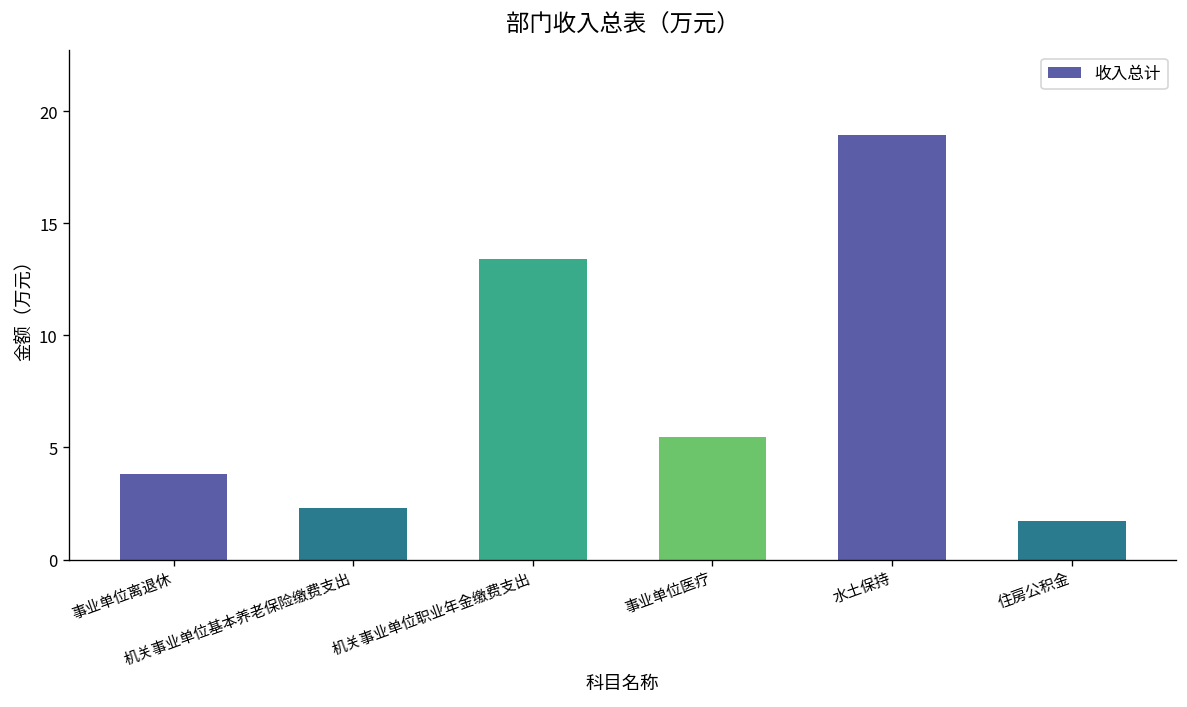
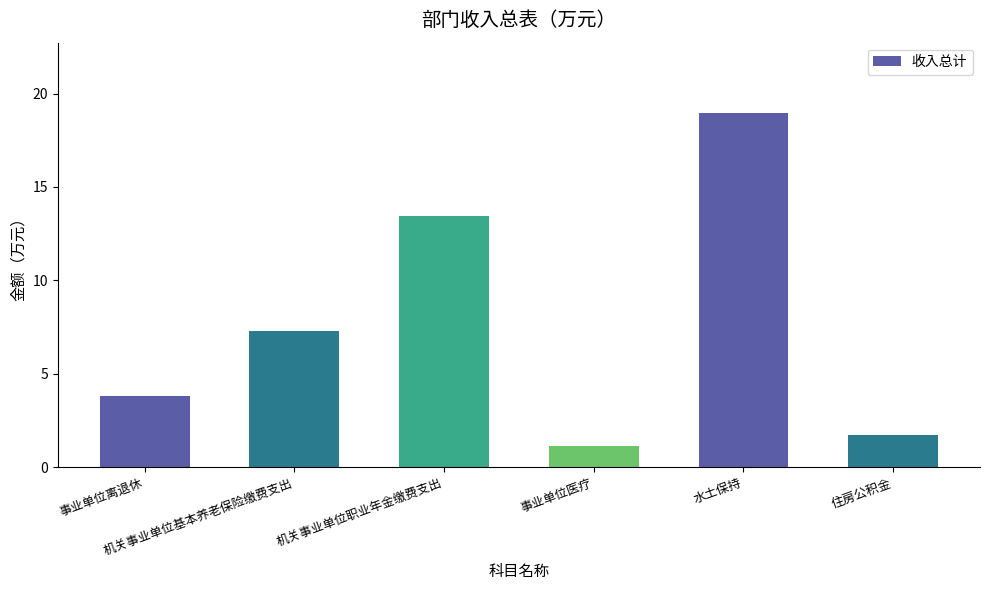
  {
    "事业单位离退休": 3.8,
-   "机关事业单位基本养老保险缴费支出": 2.3,
+   "机关事业单位基本养老保险缴费支出": 7.3,
    "机关事业单位职业年金缴费支出": 13.4,
-   "事业单位医疗": 5.5,
+   "事业单位医疗": 1.1,
    "水土保持": 18.9,
    "住房公积金": 1.7
  }
